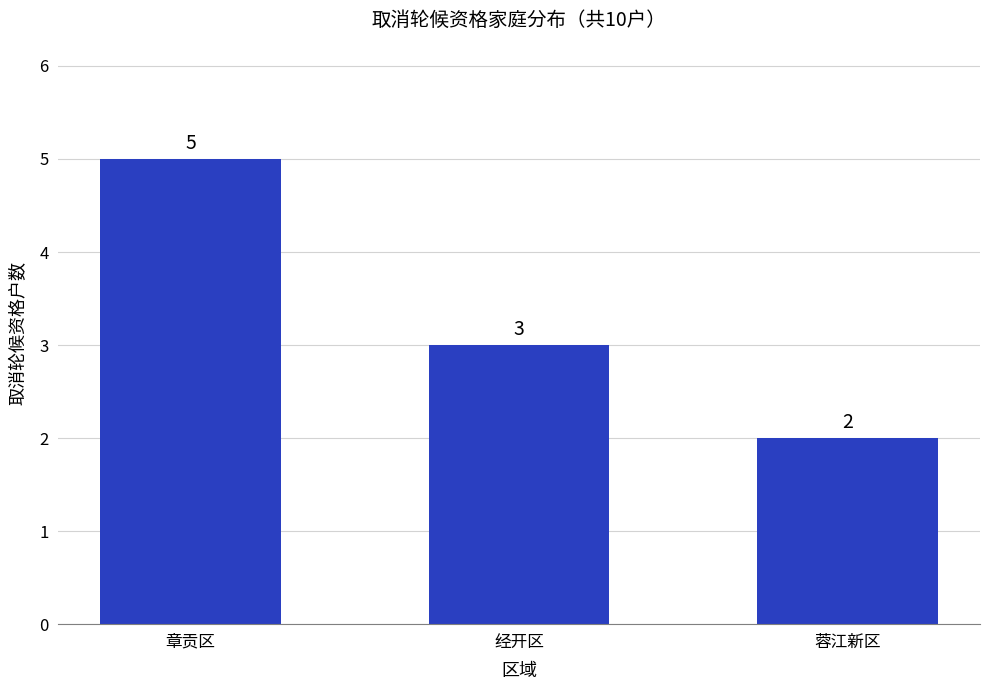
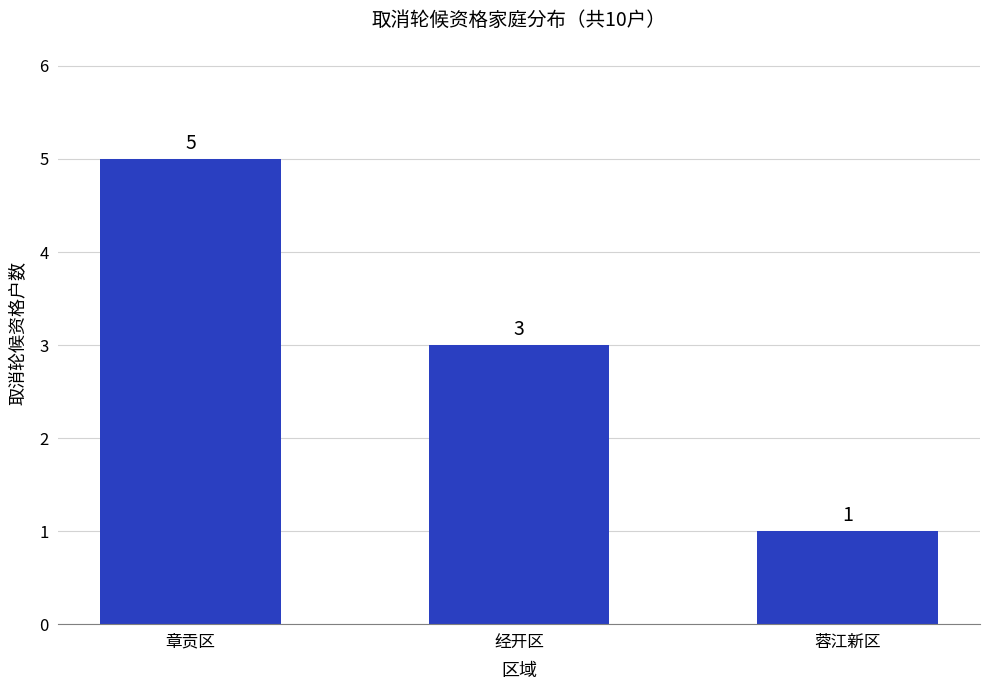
  {
    "章贡区": 5,
    "经开区": 3,
-   "蓉江新区": 2
+   "蓉江新区": 1
  }
